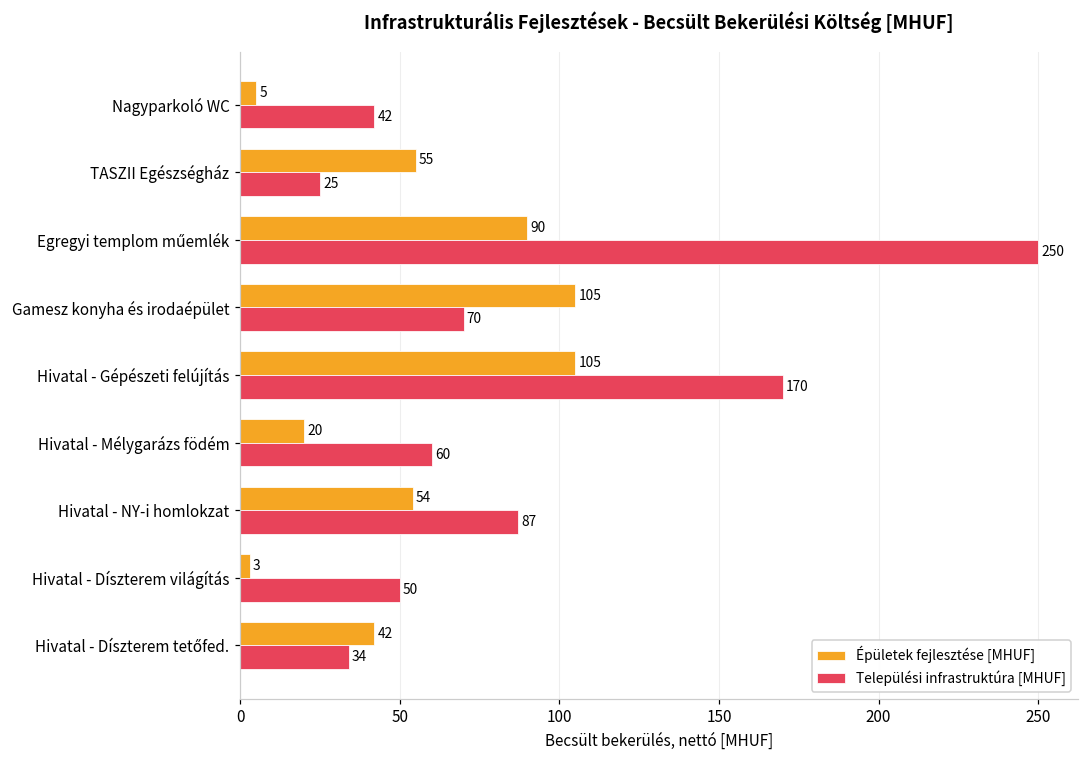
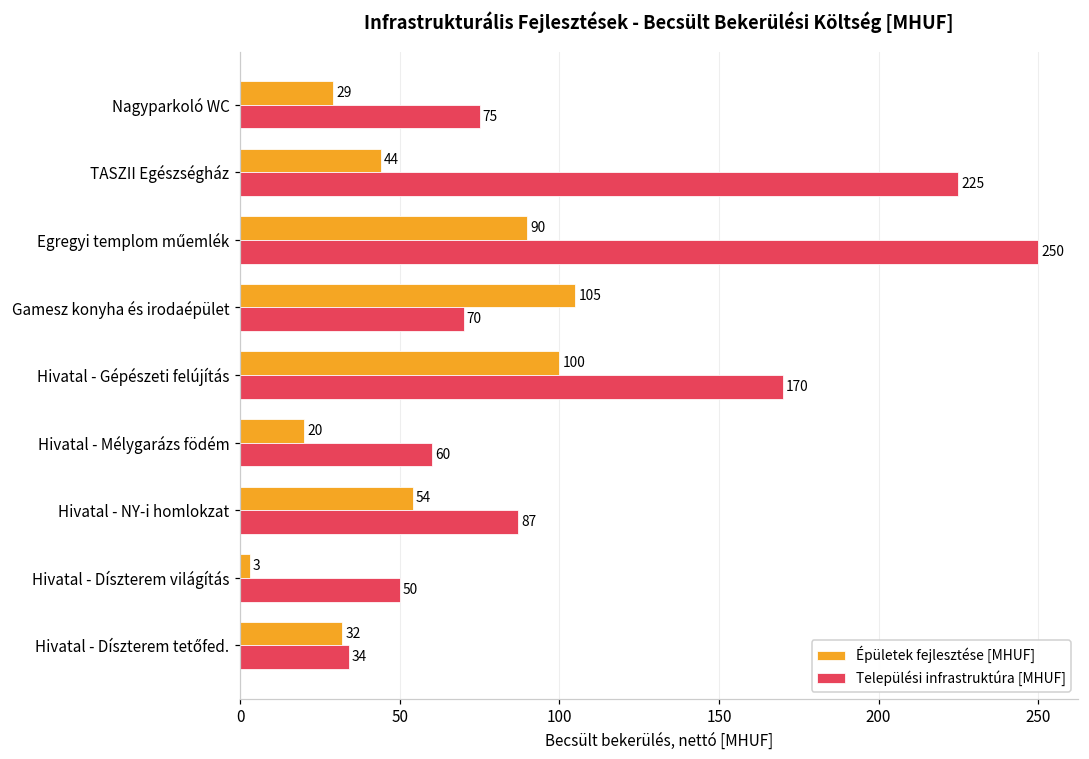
  {
    "Épületek fejlesztése [MHUF]": {
-     "Nagyparkoló WC": 5,
-     "TASZII Egészségház": 55,
+     "Nagyparkoló WC": 29,
+     "TASZII Egészségház": 44,
      "Egregyi templom műemlék": 90,
      "Gamesz konyha és irodaépület": 105,
-     "Hivatal - Gépészeti felújítás": 105,
+     "Hivatal - Gépészeti felújítás": 100,
      "Hivatal - Mélygarázs födém": 20,
      "Hivatal - NY-i homlokzat": 54,
      "Hivatal - Díszterem világítás": 3,
-     "Hivatal - Díszterem tetőfed.": 42
+     "Hivatal - Díszterem tetőfed.": 32
    },
    "Települési infrastruktúra [MHUF]": {
-     "Nagyparkoló WC": 42,
-     "TASZII Egészségház": 25,
+     "Nagyparkoló WC": 75,
+     "TASZII Egészségház": 225,
      "Egregyi templom műemlék": 250,
      "Gamesz konyha és irodaépület": 70,
      "Hivatal - Gépészeti felújítás": 170,
      "Hivatal - Mélygarázs födém": 60,
      "Hivatal - NY-i homlokzat": 87,
      "Hivatal - Díszterem világítás": 50,
      "Hivatal - Díszterem tetőfed.": 34
    }
  }
